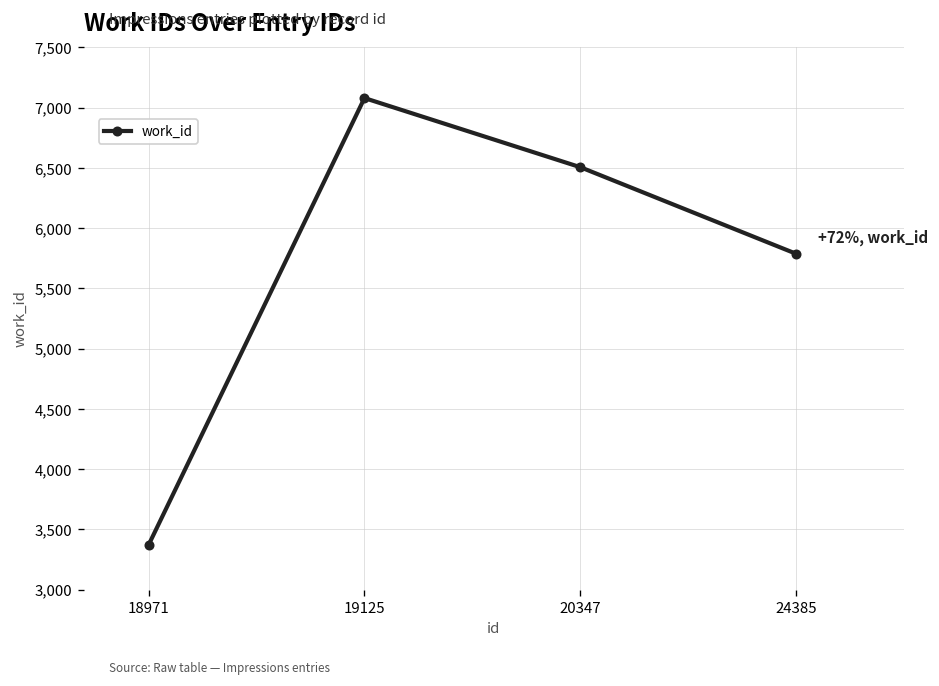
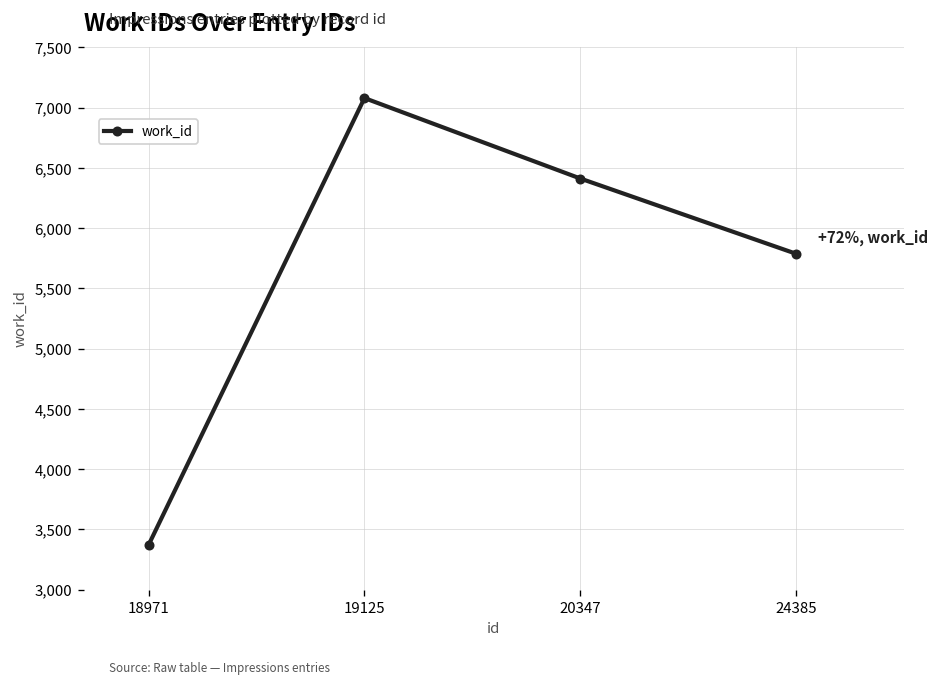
  {
    "18971": "3,370",
    "19125": "7,080",
-   "20347": "6,510"
+   "20347": "6,410"
  }
